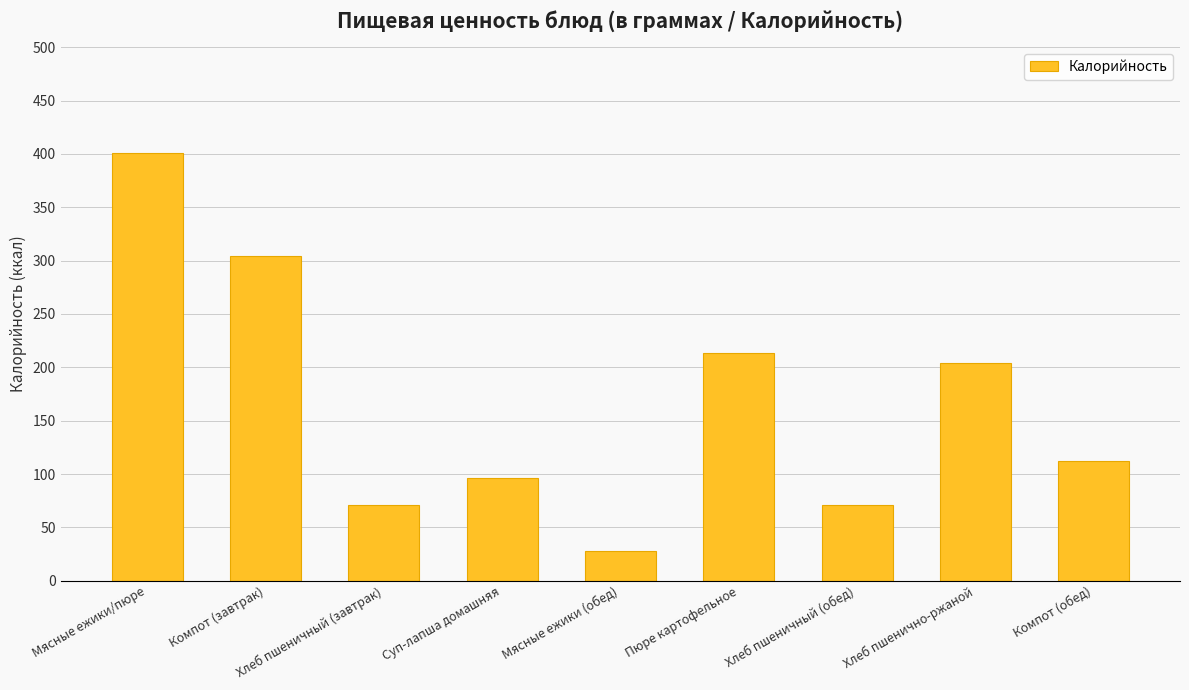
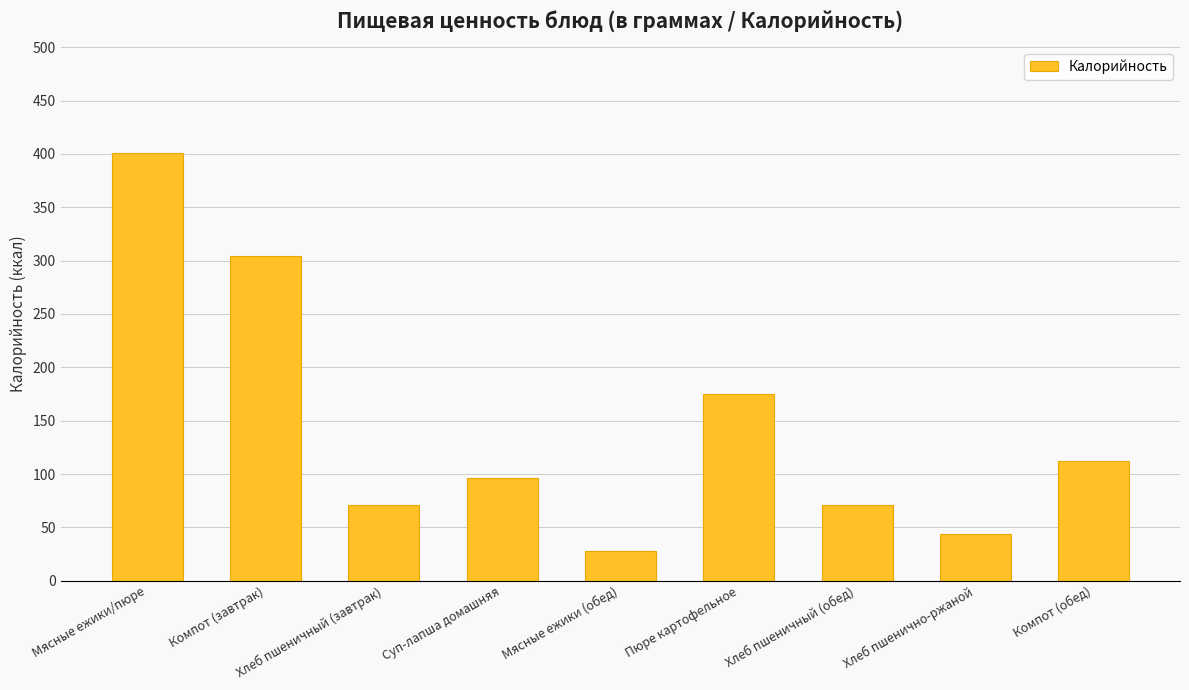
  {
    "Мясные ежики/пюре": 401,
    "Компот (завтрак)": 304,
    "Хлеб пшеничный (завтрак)": 71,
    "Суп-лапша домашняя": 96,
    "Мясные ежики (обед)": 28,
-   "Пюре картофельное": 213,
+   "Пюре картофельное": 175,
    "Хлеб пшеничный (обед)": 71,
-   "Хлеб пшенично-ржаной": 204,
+   "Хлеб пшенично-ржаной": 44,
    "Компот (обед)": 112
  }
